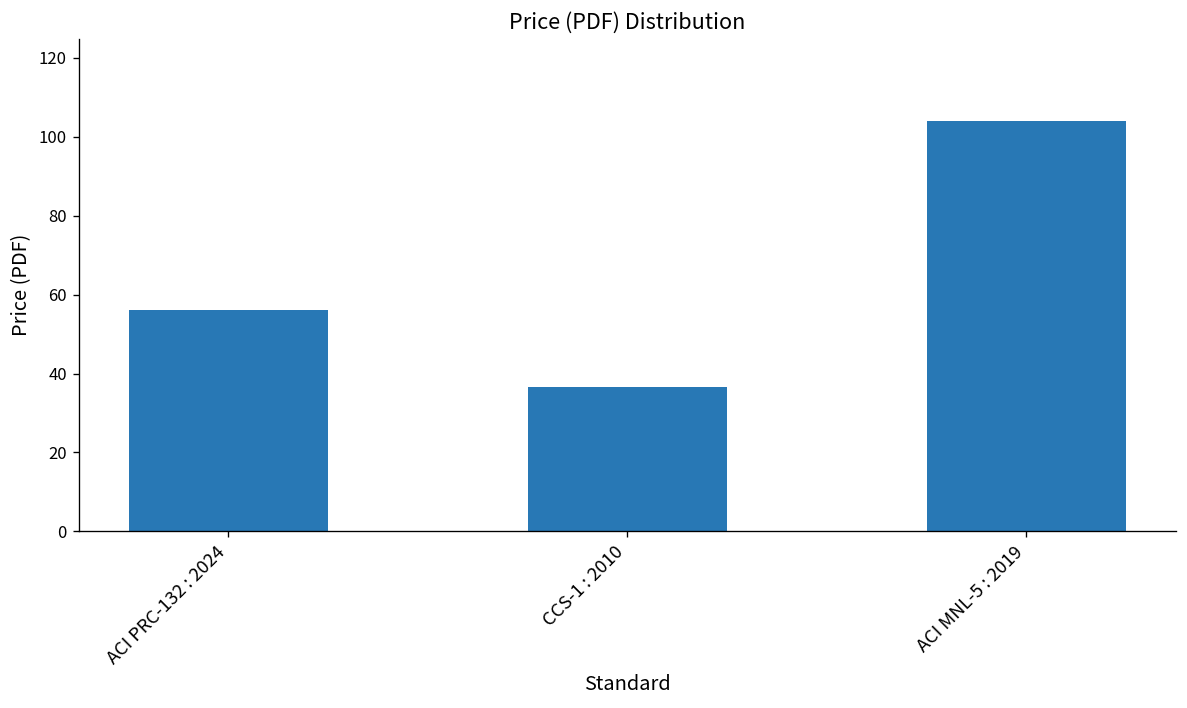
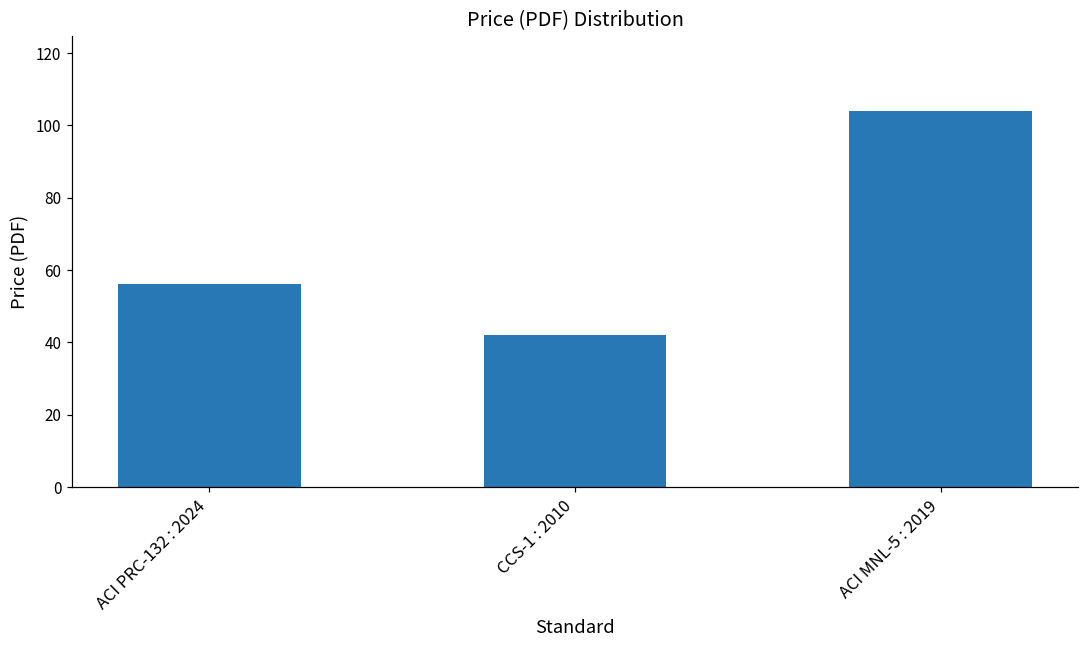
  {
    "ACI PRC-132 : 2024": 56,
-   "CCS-1 : 2010": 37,
+   "CCS-1 : 2010": 42,
    "ACI MNL-5 : 2019": 104
  }
